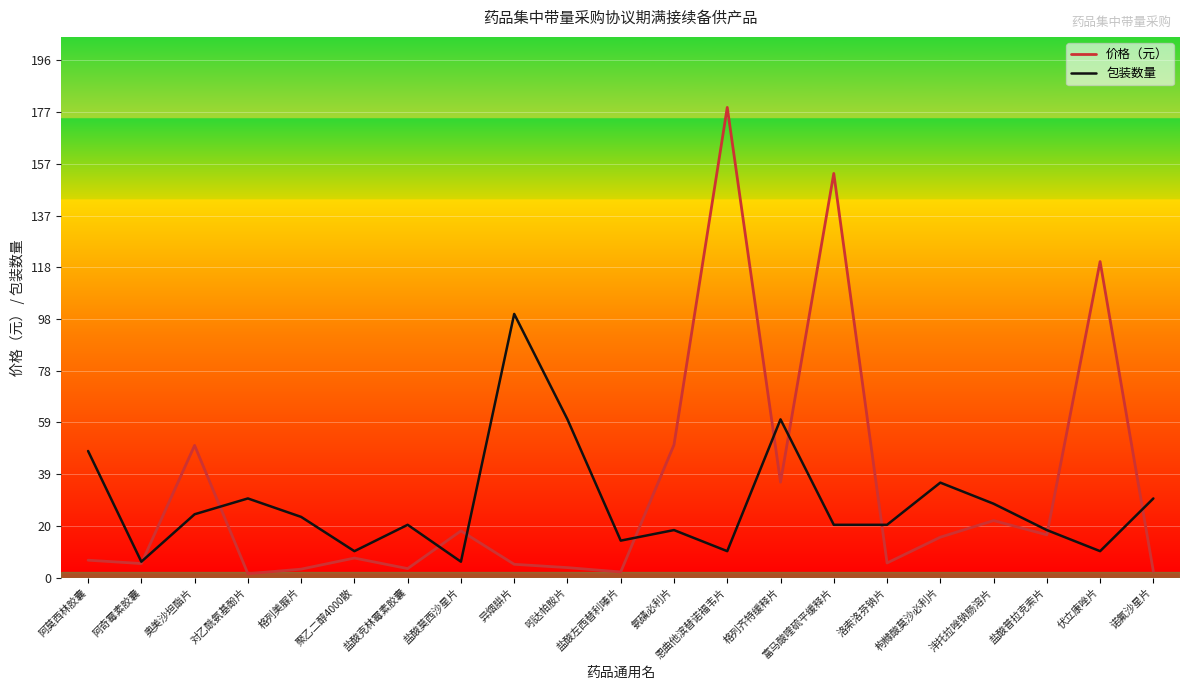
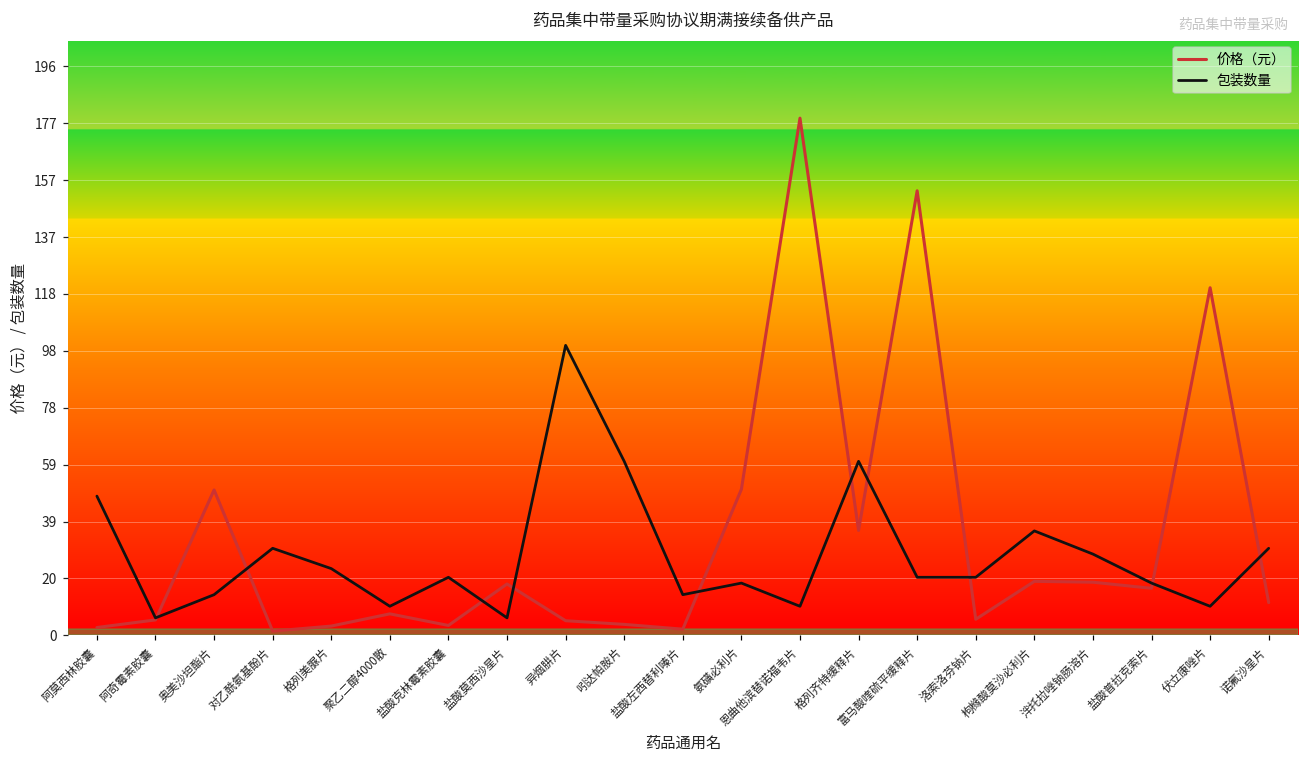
  {
    "价格（元）": {
-     "阿莫西林胶囊": 7,
+     "阿莫西林胶囊": 3,
      "奥美沙坦酯片": 50,
      "对乙酰氨基酚片": 1,
      "格列美脲片": 3,
      "聚乙二醇4000散": 7,
      "盐酸克林霉素胶囊": 3,
      "盐酸莫西沙星片": 18,
      "异烟肼片": 5,
      "吲达帕胺片": 4,
      "盐酸左西替利嗪片": 2,
      "氨磺必利片": 50,
      "恩曲他滨替诺福韦片": 178,
      "格列齐特缓释片": 36,
      "富马酸喹硫平缓释片": 153,
      "洛索洛芬钠片": 6,
-     "枸橼酸莫沙必利片": 15,
-     "泮托拉唑钠肠溶片": 22,
+     "枸橼酸莫沙必利片": 19,
+     "泮托拉唑钠肠溶片": 18,
      "盐酸普拉克索片": 16,
      "伏立康唑片": 120,
-     "诺氟沙星片": 2
+     "诺氟沙星片": 11
    },
    "包装数量": {
      "阿莫西林胶囊": 48,
-     "奥美沙坦酯片": 24,
+     "奥美沙坦酯片": 14,
      "对乙酰氨基酚片": 30,
      "格列美脲片": 23,
      "聚乙二醇4000散": 10,
      "盐酸克林霉素胶囊": 20,
      "盐酸莫西沙星片": 6,
      "异烟肼片": 100,
      "吲达帕胺片": 60,
      "盐酸左西替利嗪片": 14,
      "氨磺必利片": 18,
      "恩曲他滨替诺福韦片": 10,
      "格列齐特缓释片": 60,
      "富马酸喹硫平缓释片": 20,
      "洛索洛芬钠片": 20,
      "枸橼酸莫沙必利片": 36,
      "泮托拉唑钠肠溶片": 28,
      "盐酸普拉克索片": 18,
      "伏立康唑片": 10,
      "诺氟沙星片": 30
    }
  }
